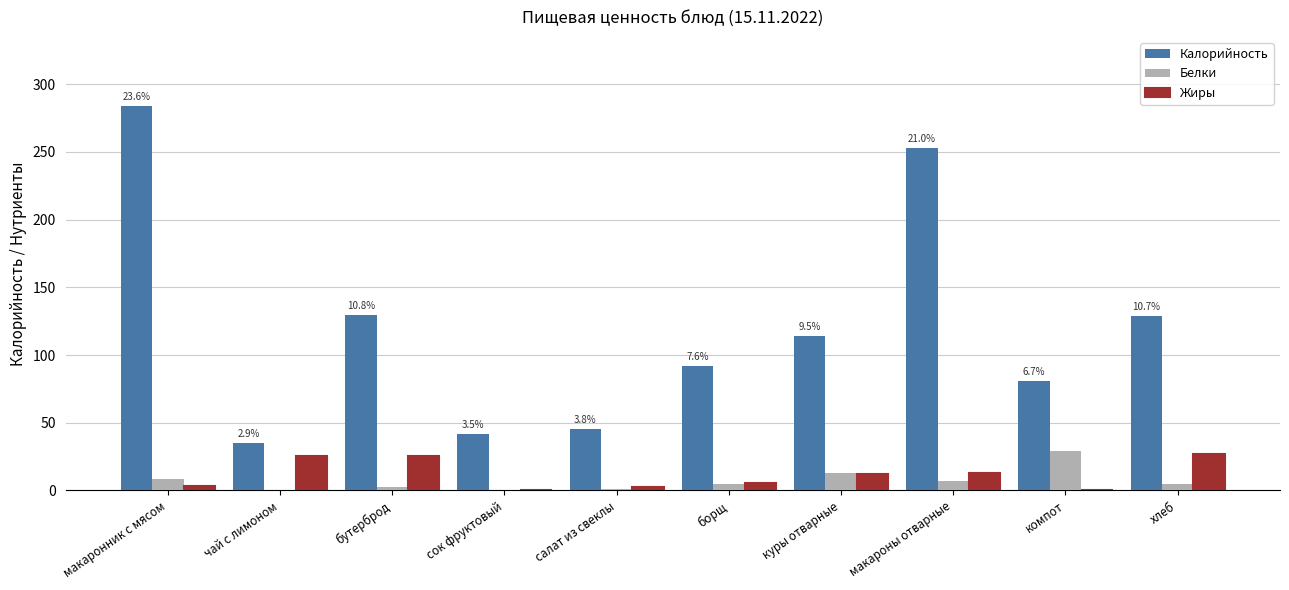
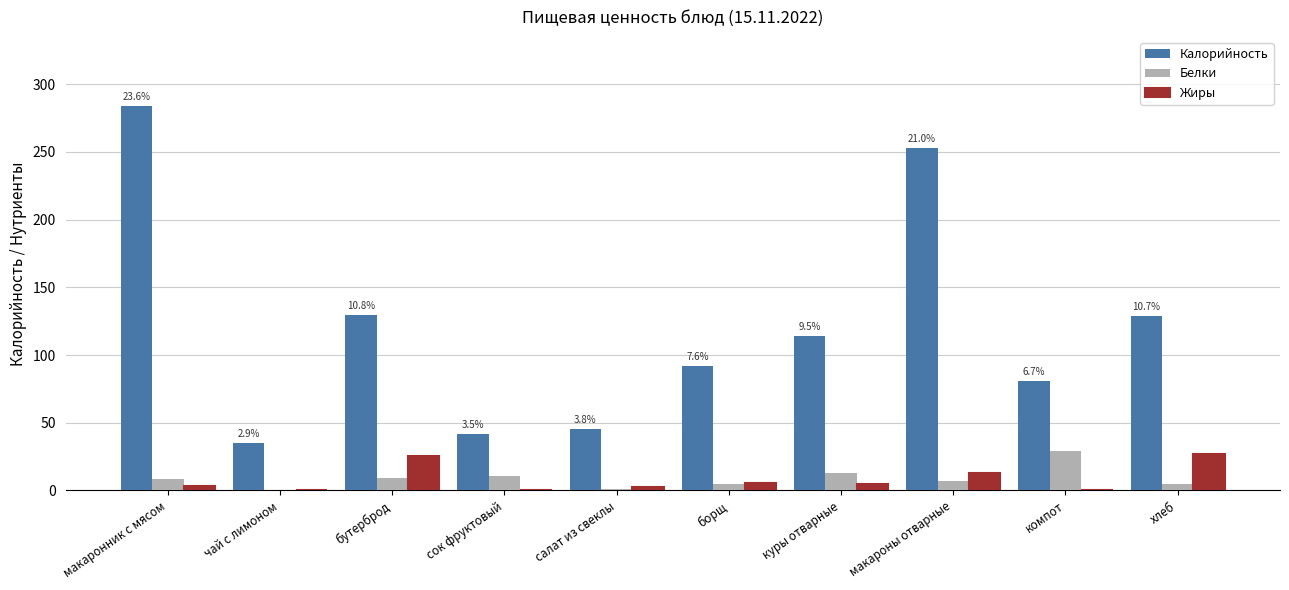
  {
    "Белки": {
      "макаронник с мясом": 8,
-     "бутерброд": 2,
-     "сок фруктовый": 0,
+     "бутерброд": 10,
+     "сок фруктовый": 11,
      "борщ": 5,
      "куры отварные": 13,
      "макароны отварные": 7,
      "компот": 29,
      "хлеб": 5
    },
    "Жиры": {
      "макаронник с мясом": 3,
-     "чай с лимоном": 26,
+     "чай с лимоном": 0,
      "бутерброд": 25,
      "салат из свеклы": 3,
      "борщ": 6,
-     "куры отварные": 13,
+     "куры отварные": 5,
      "макароны отварные": 13,
      "компот": 0,
      "хлеб": 27
    }
  }
